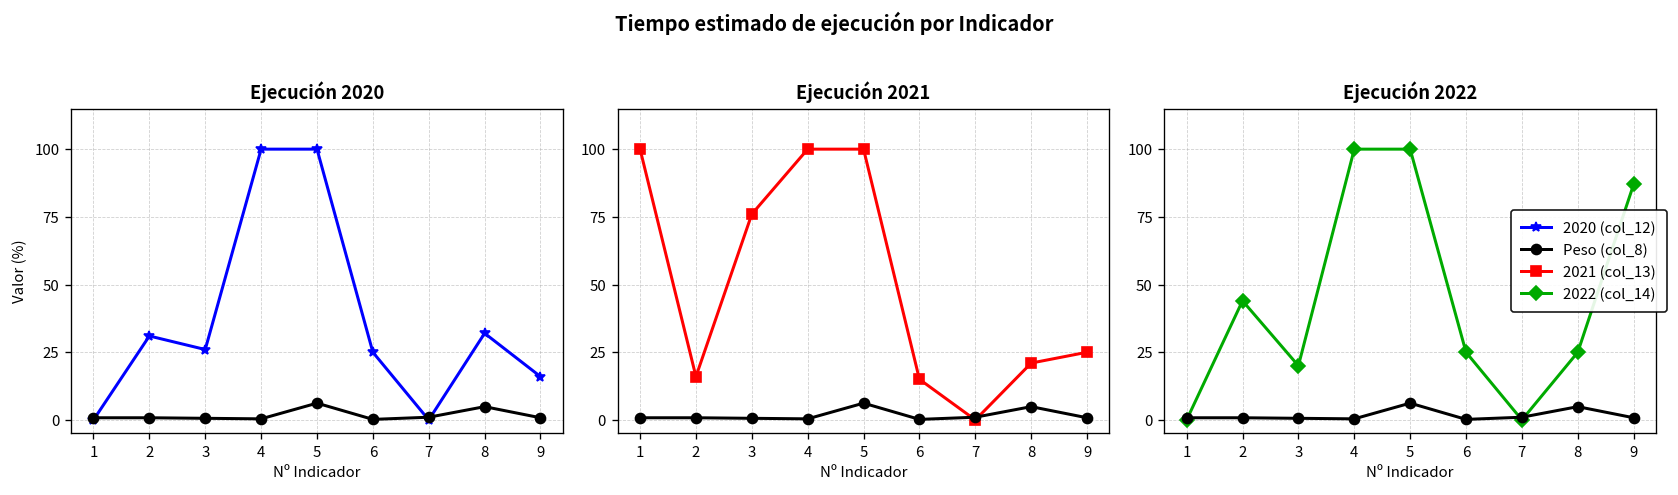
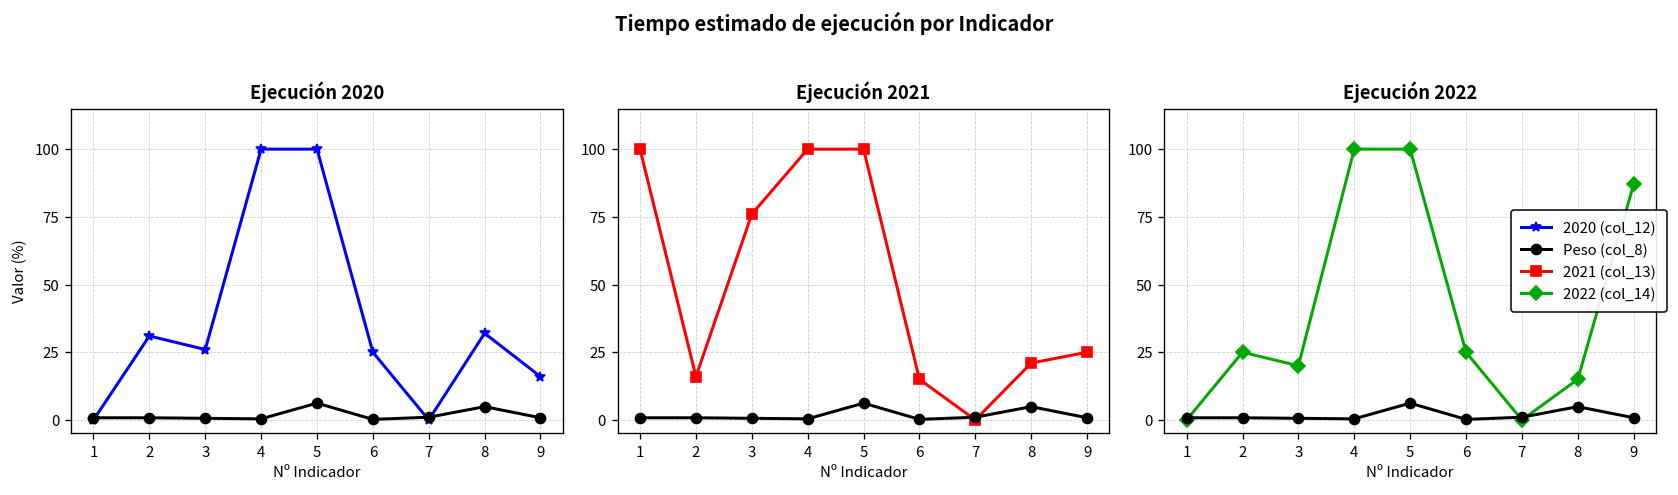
  {
    "Ejecución 2020": {
      "2020 (col_12)": {
        "2": 31,
        "3": 26,
        "4": 100,
        "5": 100,
        "6": 25,
        "8": 32,
        "9": 16
      },
      "Peso (col_8)": {
        "2": 1,
        "3": 1,
        "4": 0,
        "5": 6,
        "6": 0,
        "8": 5,
        "9": 1
      }
    },
    "Ejecución 2021": {
      "2021 (col_13)": {
        "1": 100,
        "2": 16,
        "3": 76,
        "4": 100,
        "5": 100,
        "6": 15,
        "8": 21,
        "9": 25
      },
      "Peso (col_8)": {
        "1": 1,
        "2": 1,
        "3": 1,
        "4": 0,
        "5": 6,
        "6": 0,
        "8": 5,
        "9": 1
      }
    },
    "Ejecución 2022": {
      "2022 (col_14)": {
-       "2": 44,
+       "2": 25,
        "3": 20,
        "4": 100,
        "5": 100,
        "6": 25,
-       "8": 25,
+       "8": 15,
        "9": 87
      },
      "Peso (col_8)": {
        "2": 1,
        "3": 1,
        "4": 0,
        "5": 6,
        "6": 0,
        "8": 5,
        "9": 1
      }
    }
  }
